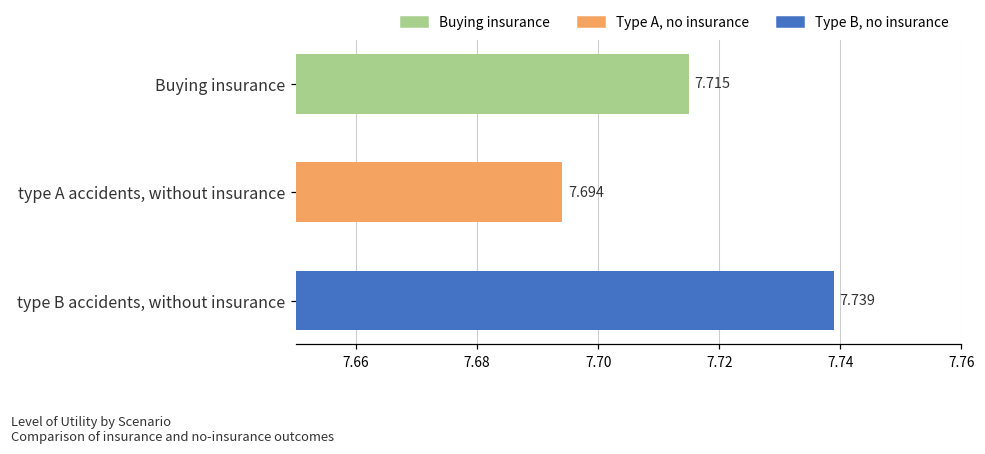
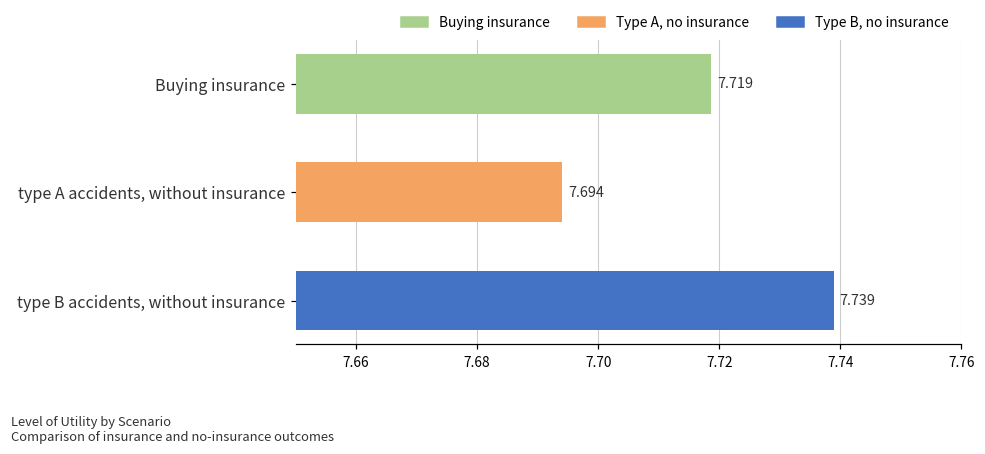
  {
-   "Buying insurance": 7.715,
+   "Buying insurance": 7.719,
    "type A accidents, without insurance": 7.694,
    "type B accidents, without insurance": 7.739
  }
